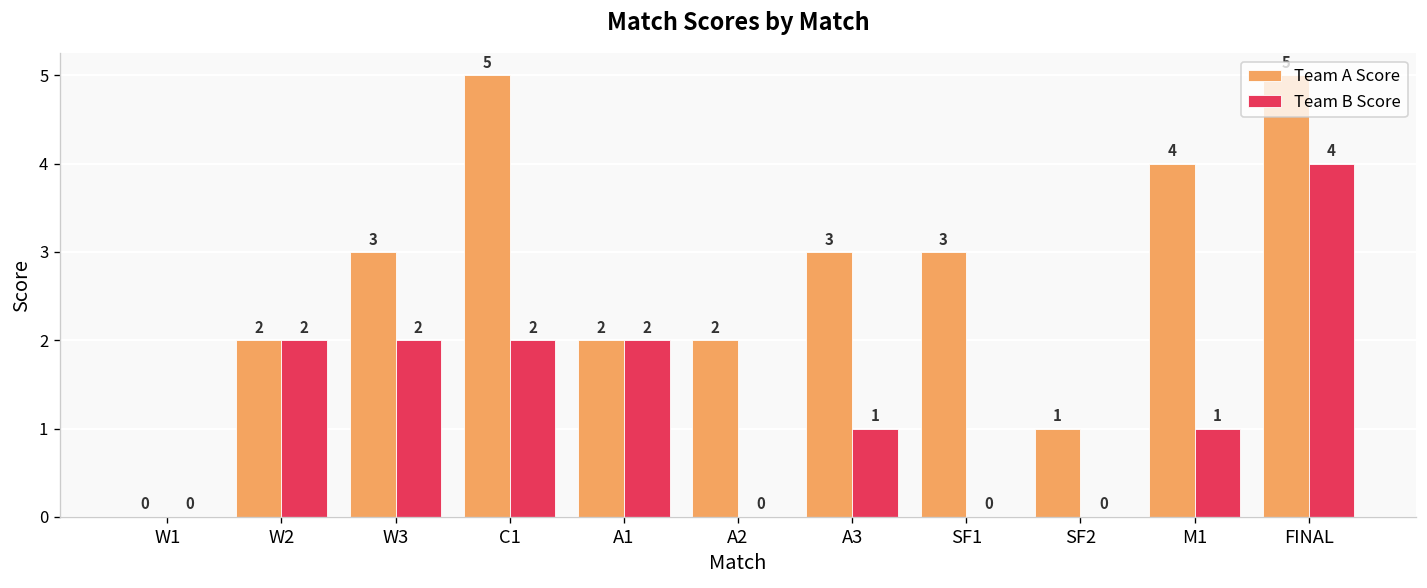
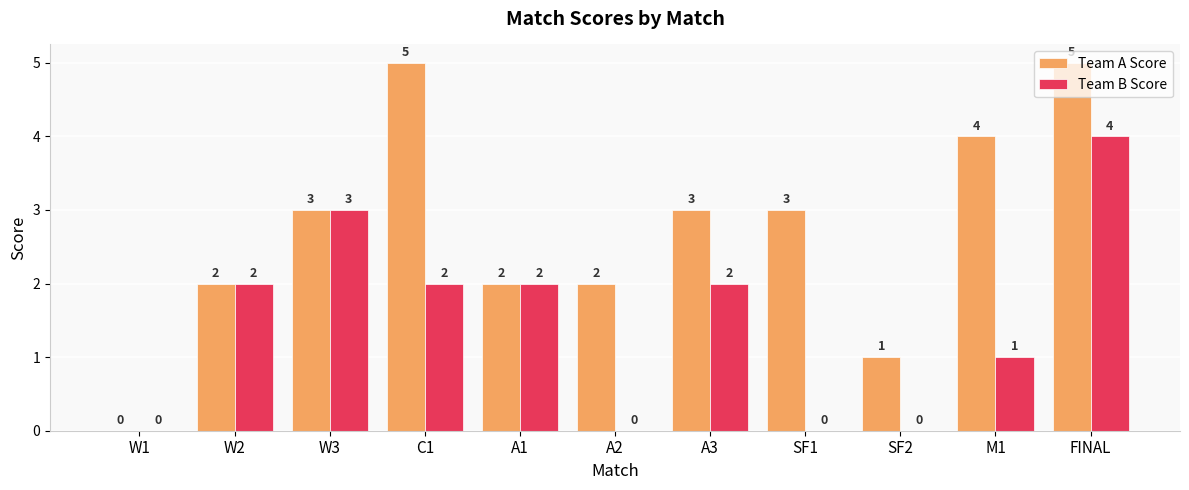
  {
    "Team A Score": {
      "W1": 0,
      "W2": 2,
      "W3": 3,
      "C1": 5,
      "A1": 2,
      "A2": 2,
      "A3": 3,
      "SF1": 3,
      "SF2": 1,
      "M1": 4
    },
    "Team B Score": {
      "W1": 0,
      "W2": 2,
-     "W3": 2,
+     "W3": 3,
      "C1": 2,
      "A1": 2,
      "A2": 0,
-     "A3": 1,
+     "A3": 2,
      "SF1": 0,
      "SF2": 0,
      "M1": 1,
      "FINAL": 4
    }
  }
